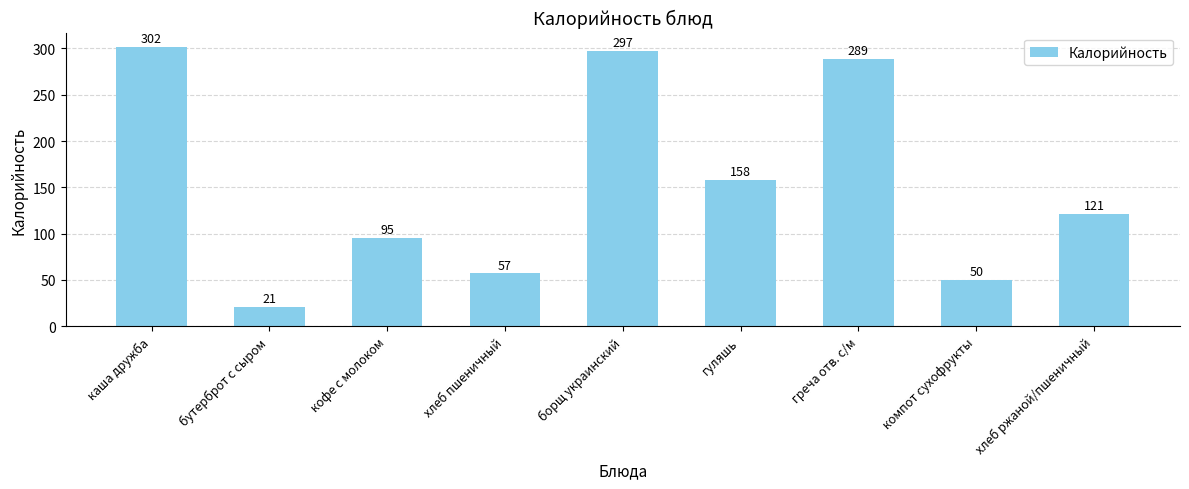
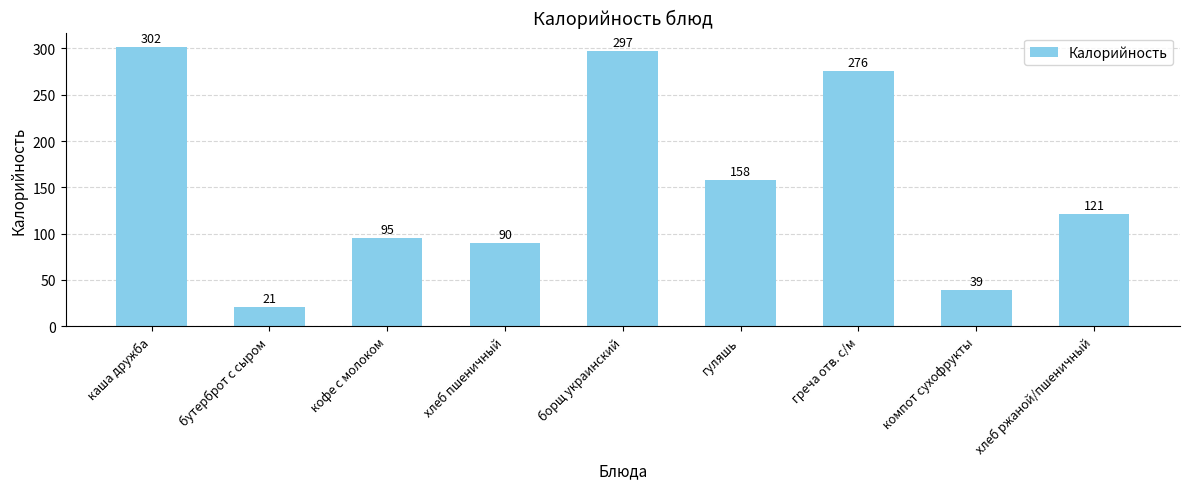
  {
    "каша дружба": 302,
    "бутерброт с сыром": 21,
    "кофе с молоком": 95,
-   "хлеб пшеничный": 57,
+   "хлеб пшеничный": 90,
    "борщ украинский": 297,
    "гуляшь": 158,
-   "греча отв. с/м": 289,
-   "компот сухофрукты": 50,
+   "греча отв. с/м": 276,
+   "компот сухофрукты": 39,
    "хлеб ржаной/пшеничный": 121
  }
